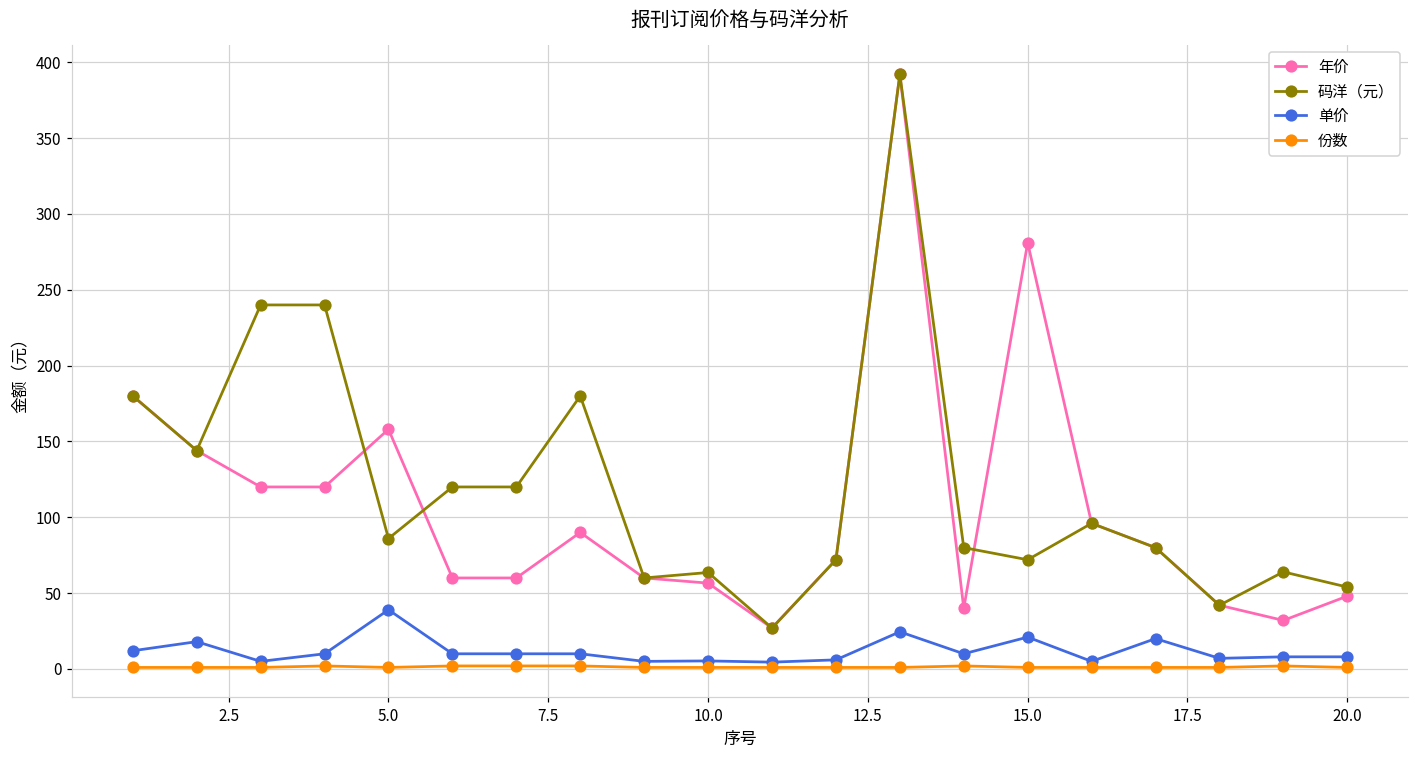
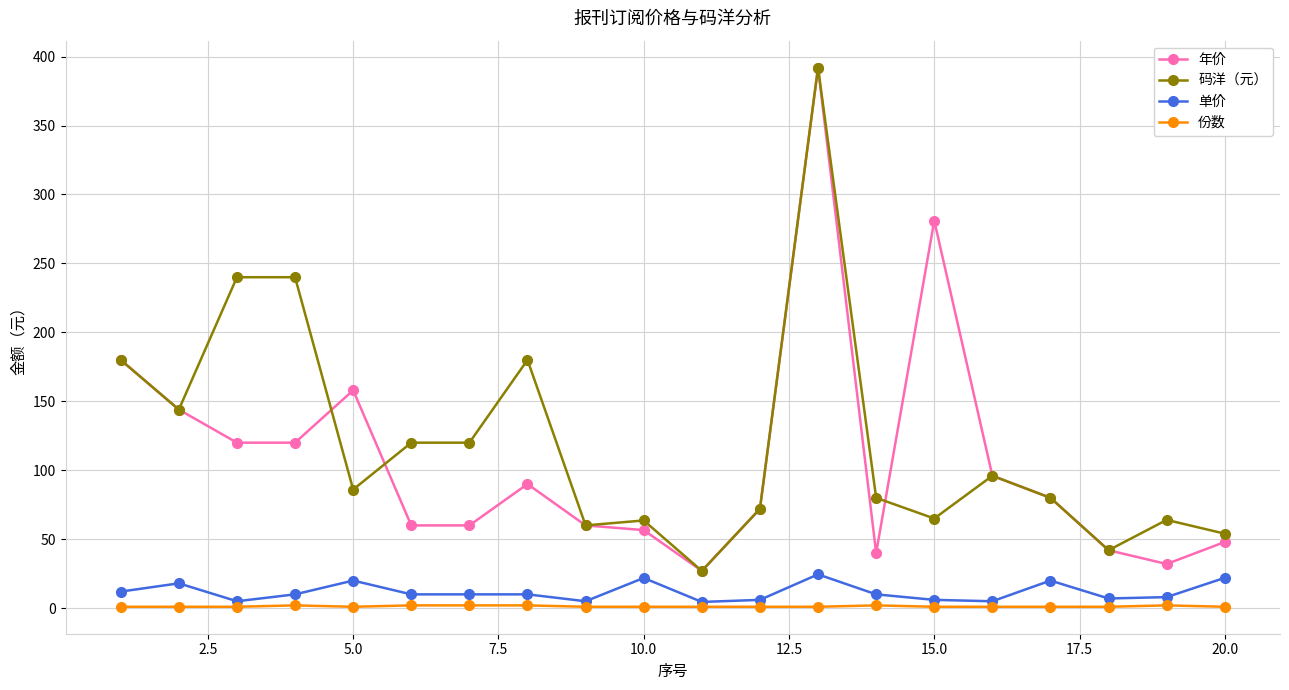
  {
    "年价": {
      "5.0": 158,
      "10.0": 57,
      "15.0": 281,
      "20.0": 48
    },
    "码洋（元）": {
      "5.0": 86,
      "10.0": 64,
-     "15.0": 72,
+     "15.0": 65,
      "20.0": 54
    },
    "单价": {
-     "5.0": 39,
-     "10.0": 5,
-     "15.0": 21,
-     "20.0": 8
+     "5.0": 20,
+     "10.0": 22,
+     "15.0": 6,
+     "20.0": 22
    },
    "份数": {
      "5.0": 1,
      "10.0": 1,
      "15.0": 1,
      "20.0": 1
    }
  }
